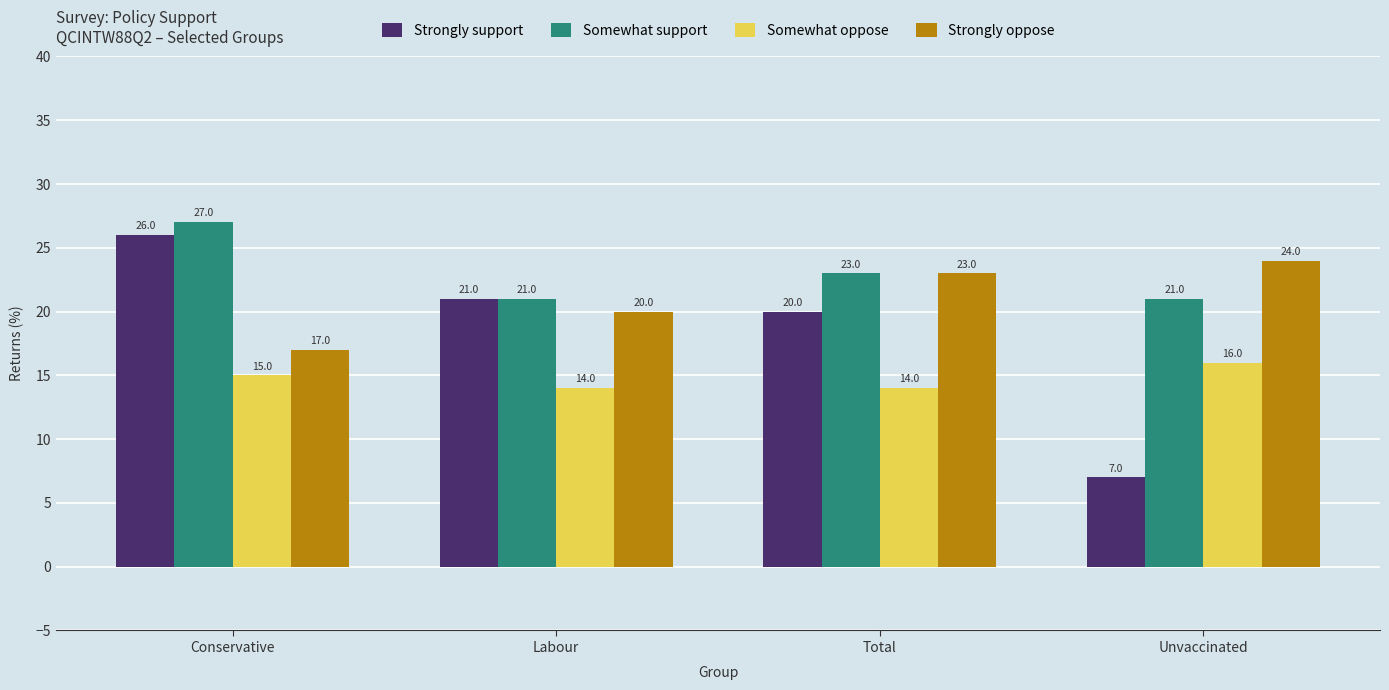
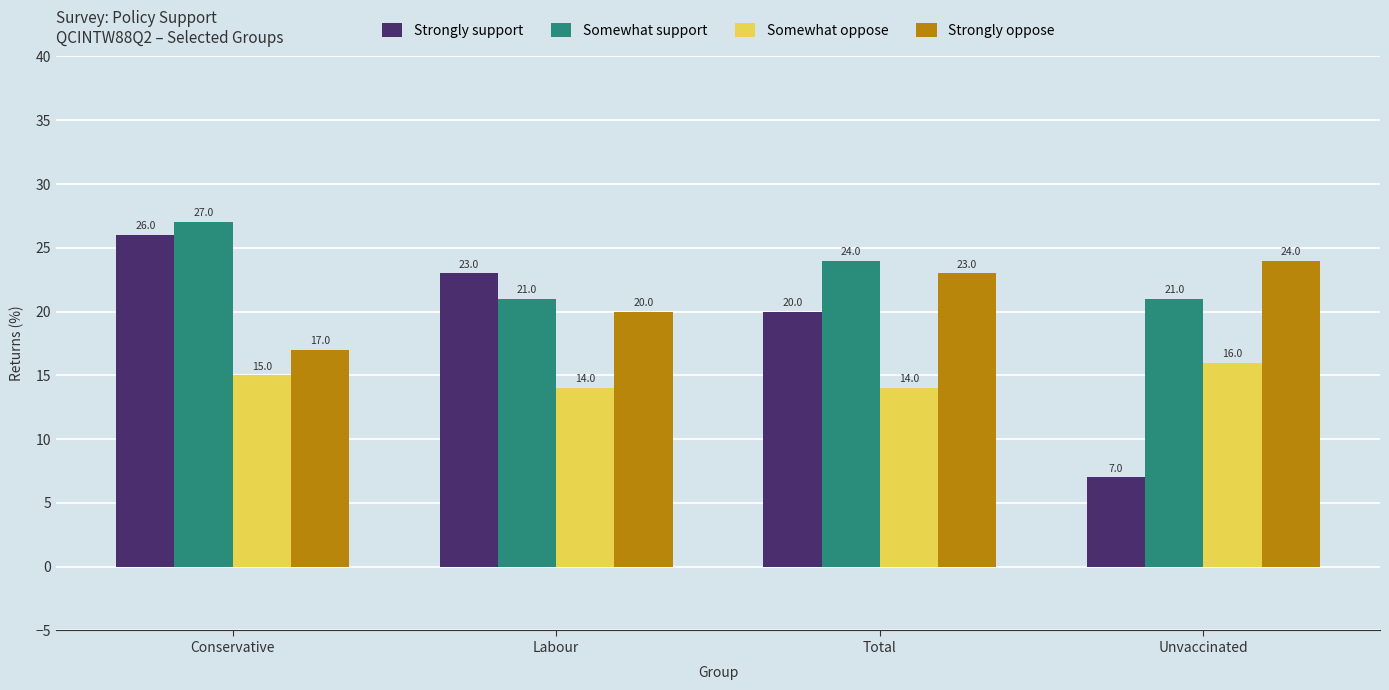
  {
    "Strongly support": {
      "Conservative": 26.0,
-     "Labour": 21.0,
+     "Labour": 23.0,
      "Total": 20.0,
      "Unvaccinated": 7.0
    },
    "Somewhat support": {
      "Conservative": 27.0,
      "Labour": 21.0,
-     "Total": 23.0,
+     "Total": 24.0,
      "Unvaccinated": 21.0
    },
    "Somewhat oppose": {
      "Conservative": 15.0,
      "Labour": 14.0,
      "Total": 14.0,
      "Unvaccinated": 16.0
    },
    "Strongly oppose": {
      "Conservative": 17.0,
      "Labour": 20.0,
      "Total": 23.0,
      "Unvaccinated": 24.0
    }
  }
